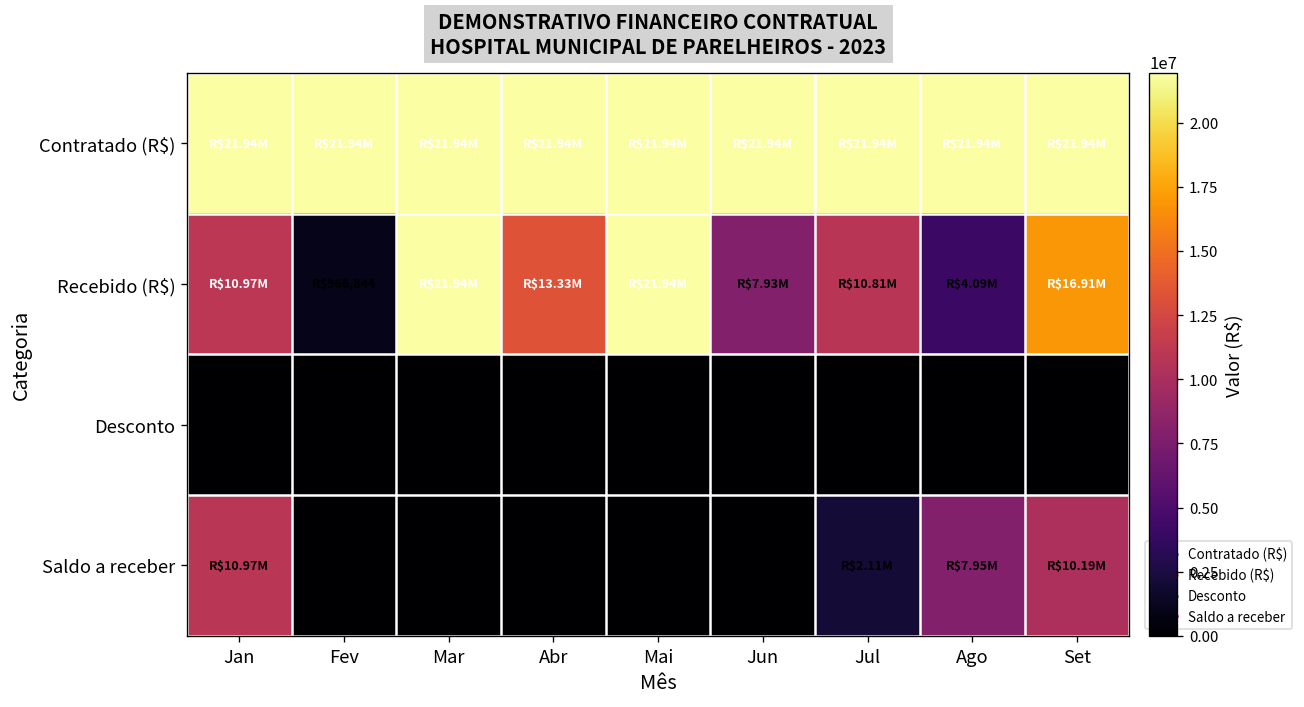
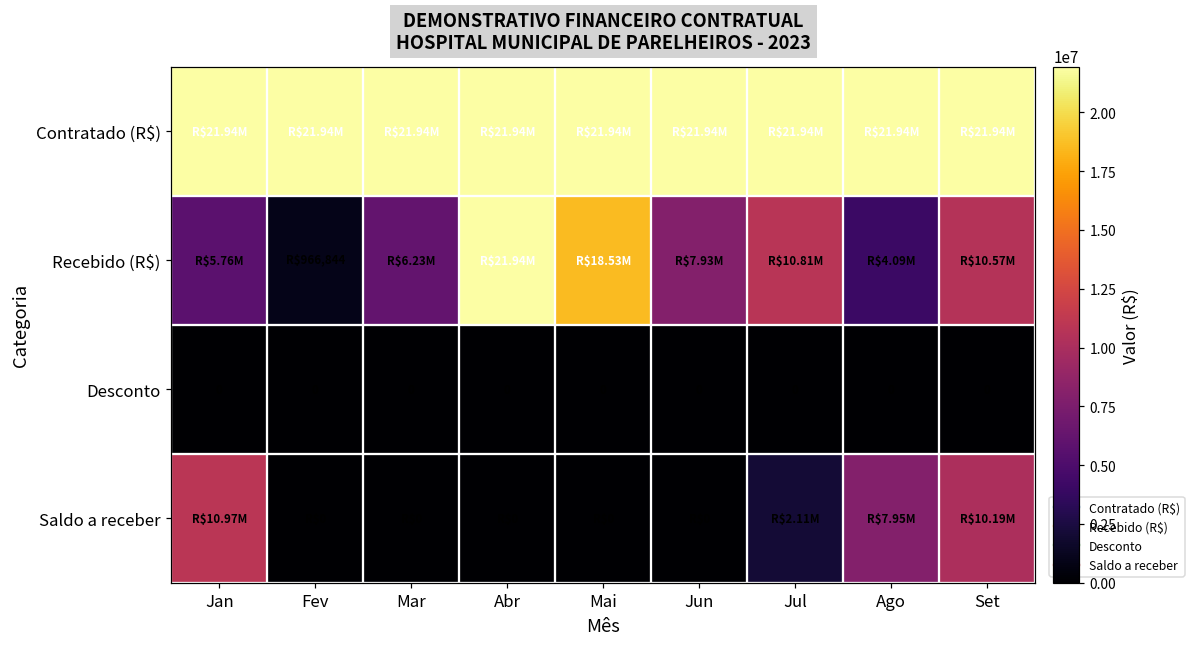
  {
    "Contratado (R$)": {
      "Jan": "$21.94M",
      "Fev": "$21.94M",
      "Mar": "$21.94M",
      "Abr": "$21.94M",
      "Mai": "$21.94M",
      "Jun": "$21.94M",
      "Jul": "$21.94M",
      "Ago": "$21.94M",
      "Set": "$21.94M"
    },
    "Recebido (R$)": {
-     "Jan": "$10.97M",
-     "Mar": "$21.94M",
-     "Abr": "$13.33M",
-     "Mai": "$21.94M",
+     "Jan": "$5.76M",
+     "Mar": "$6.23M",
+     "Abr": "$21.94M",
+     "Mai": "$18.53M",
      "Jun": "$7.93M",
      "Jul": "$10.81M",
      "Ago": "$4.09M",
-     "Set": "$16.91M"
+     "Set": "$10.57M"
    },
    "Saldo a receber": {
      "Jan": "$10.97M",
      "Jul": "$2.11M",
      "Ago": "$7.95M",
      "Set": "$10.19M"
    }
  }
